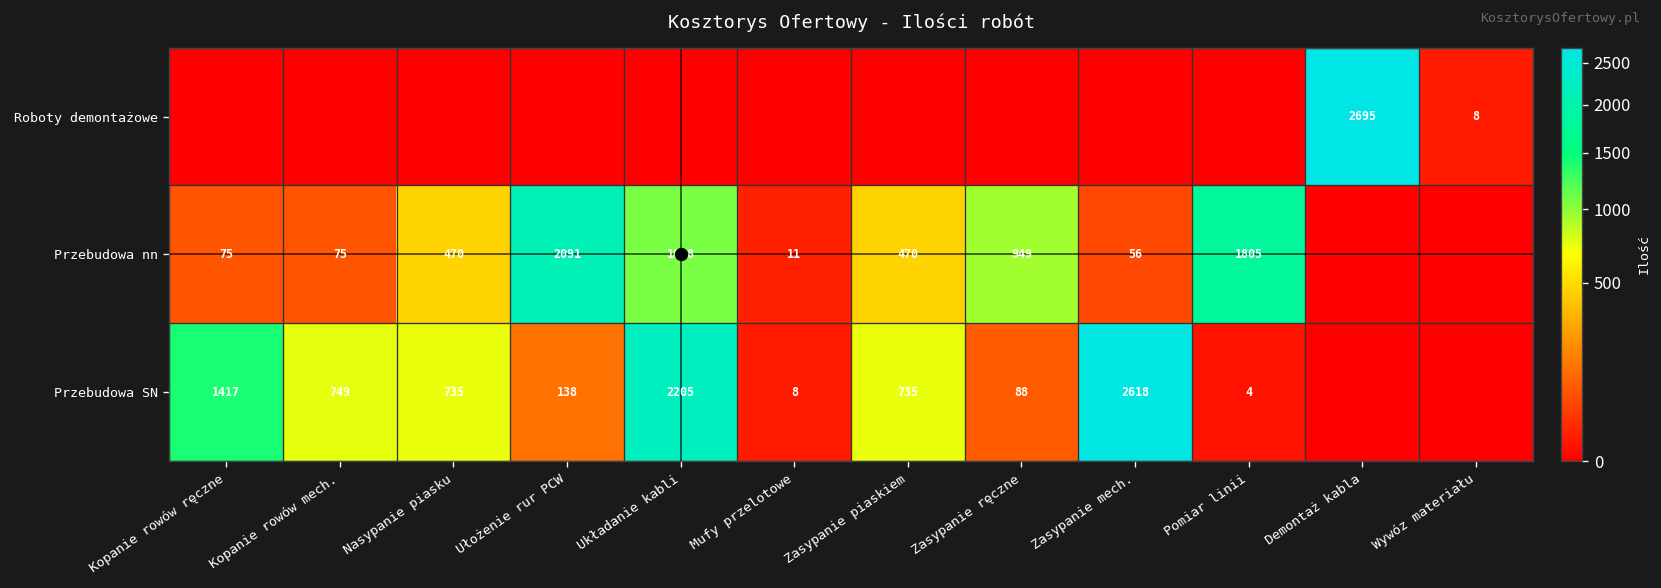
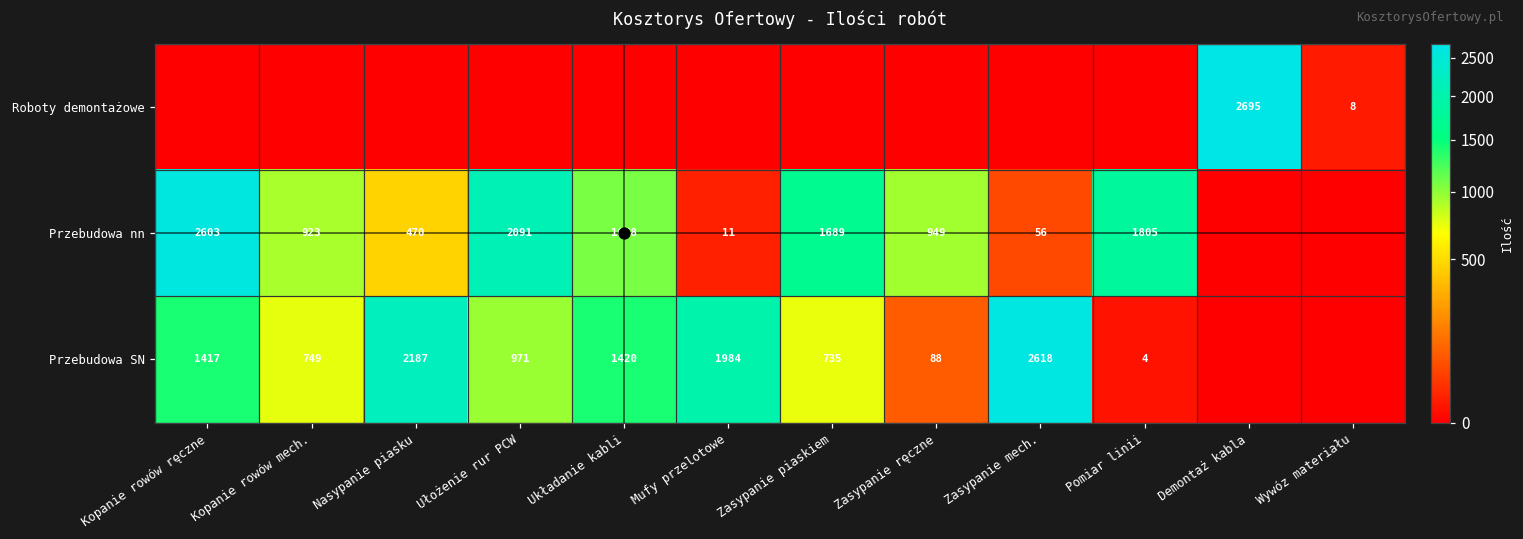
  {
    "Roboty demontażowe": {
      "Demontaż kabla": 2695,
      "Wywóz materiału": 8
    },
    "Przebudowa nn": {
-     "Kopanie rowów ręczne": 75,
-     "Kopanie rowów mech.": 75,
+     "Kopanie rowów ręczne": 2603,
+     "Kopanie rowów mech.": 923,
      "Nasypanie piasku": 470,
      "Ułożenie rur PCW": 2091,
      "Mufy przelotowe": 11,
-     "Zasypanie piaskiem": 470,
+     "Zasypanie piaskiem": 1689,
      "Zasypanie ręczne": 949,
      "Zasypanie mech.": 56,
      "Pomiar linii": 1805
    },
    "Przebudowa SN": {
      "Kopanie rowów ręczne": 1417,
      "Kopanie rowów mech.": 749,
-     "Nasypanie piasku": 735,
-     "Ułożenie rur PCW": 138,
-     "Układanie kabli": 2205,
-     "Mufy przelotowe": 8,
+     "Nasypanie piasku": 2187,
+     "Ułożenie rur PCW": 971,
+     "Układanie kabli": 1420,
+     "Mufy przelotowe": 1984,
      "Zasypanie piaskiem": 735,
      "Zasypanie ręczne": 88,
      "Zasypanie mech.": 2618,
      "Pomiar linii": 4
    }
  }
